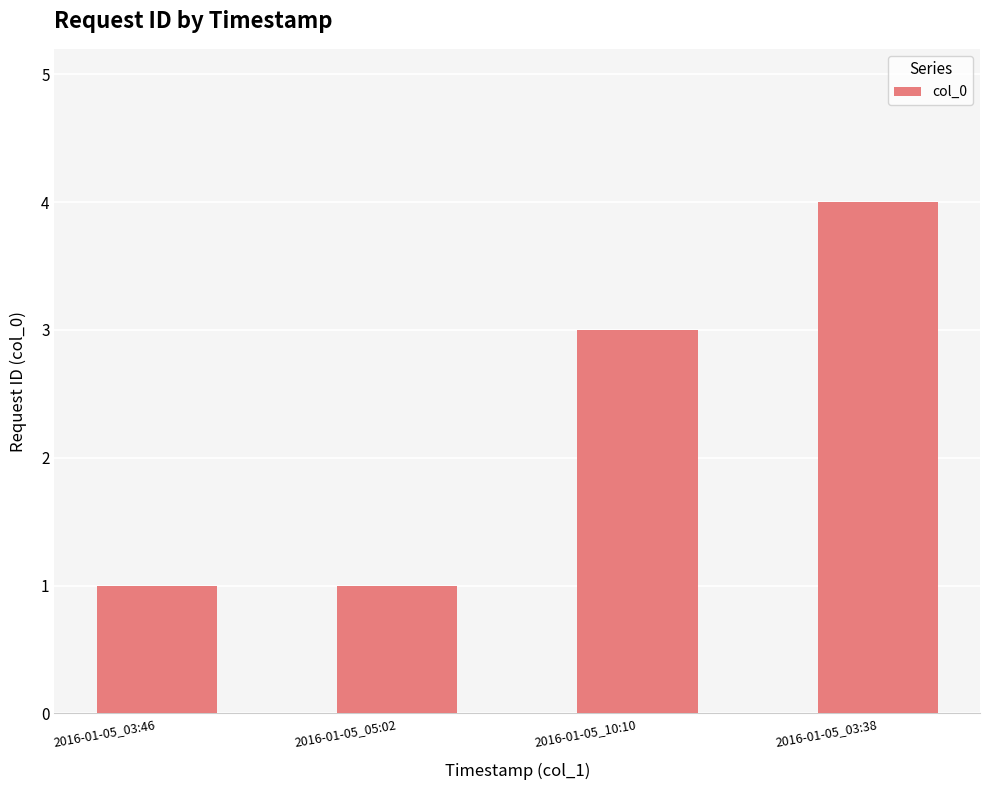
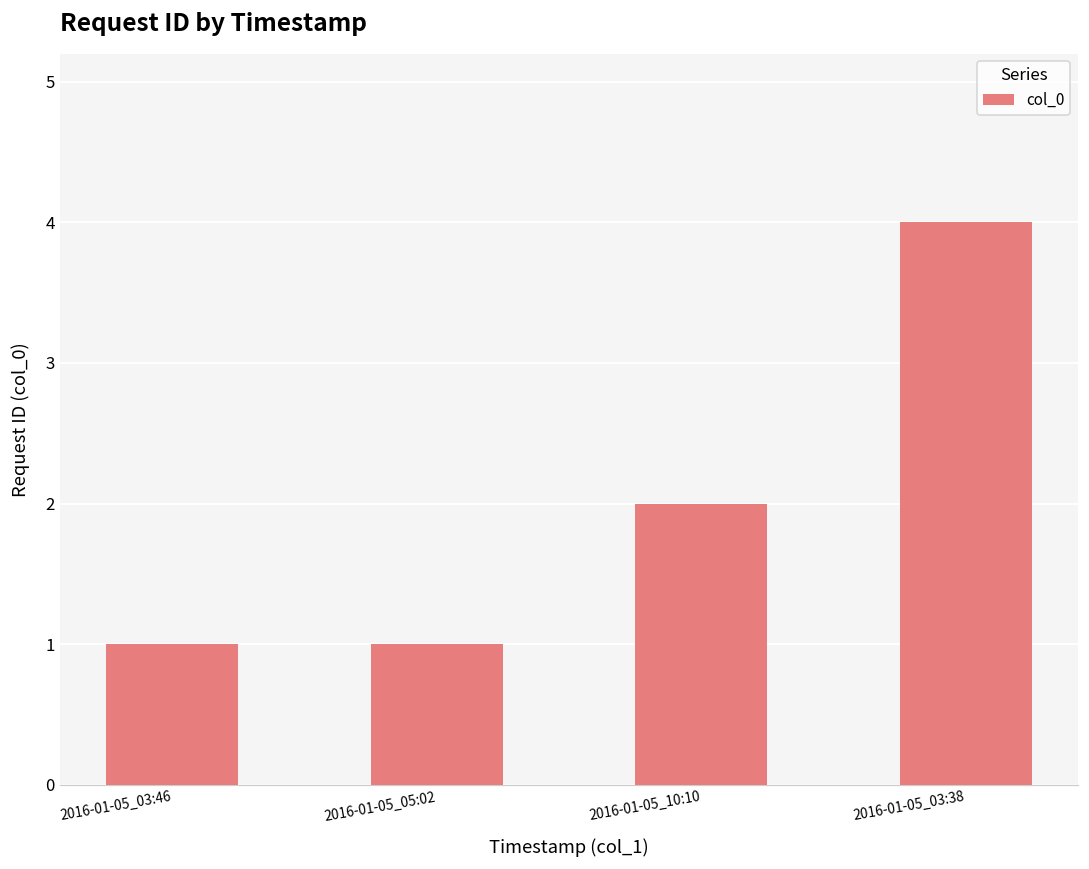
  {
    "2016-01-05_03:46": 1,
    "2016-01-05_05:02": 1,
-   "2016-01-05_10:10": 3,
+   "2016-01-05_10:10": 2,
    "2016-01-05_03:38": 4
  }
